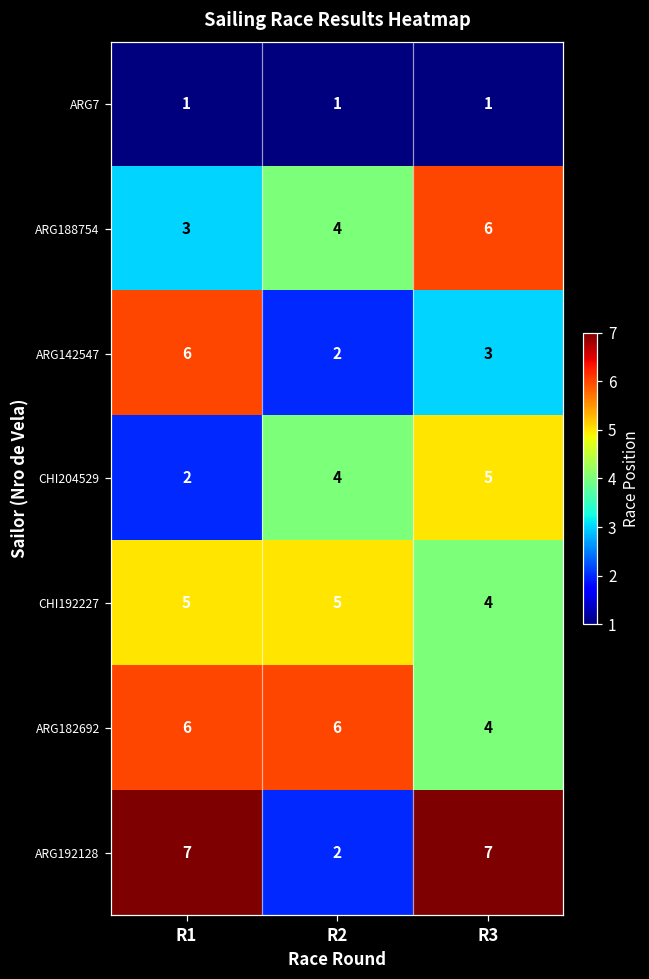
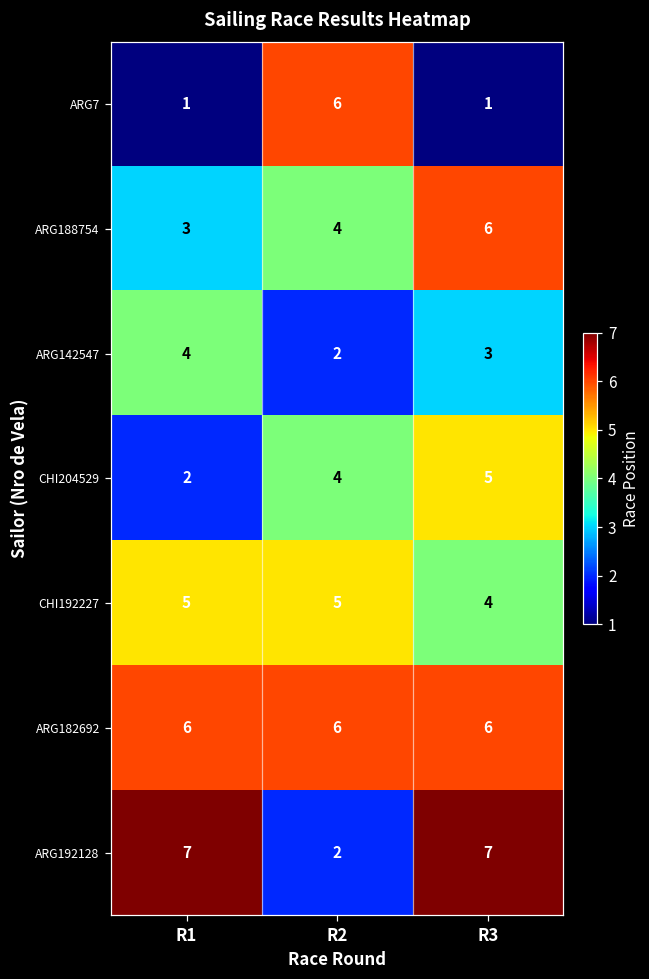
  {
    "ARG7": {
      "R1": 1,
-     "R2": 1,
+     "R2": 6,
      "R3": 1
    },
    "ARG188754": {
      "R1": 3,
      "R2": 4,
      "R3": 6
    },
    "ARG142547": {
-     "R1": 6,
+     "R1": 4,
      "R2": 2,
      "R3": 3
    },
    "CHI204529": {
      "R1": 2,
      "R2": 4,
      "R3": 5
    },
    "CHI192227": {
      "R1": 5,
      "R2": 5,
      "R3": 4
    },
    "ARG182692": {
      "R1": 6,
      "R2": 6,
-     "R3": 4
+     "R3": 6
    },
    "ARG192128": {
      "R1": 7,
      "R2": 2,
      "R3": 7
    }
  }
